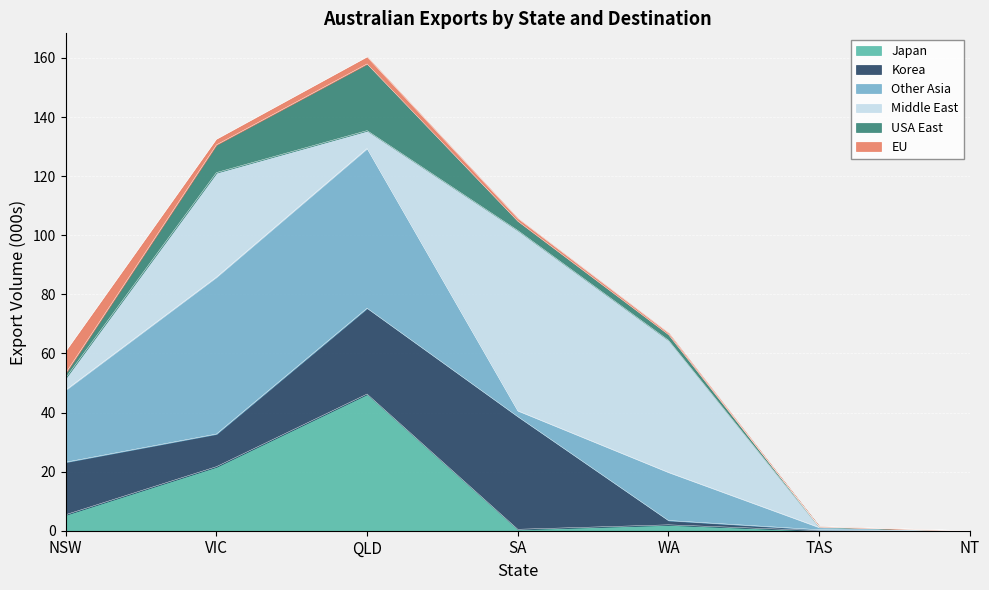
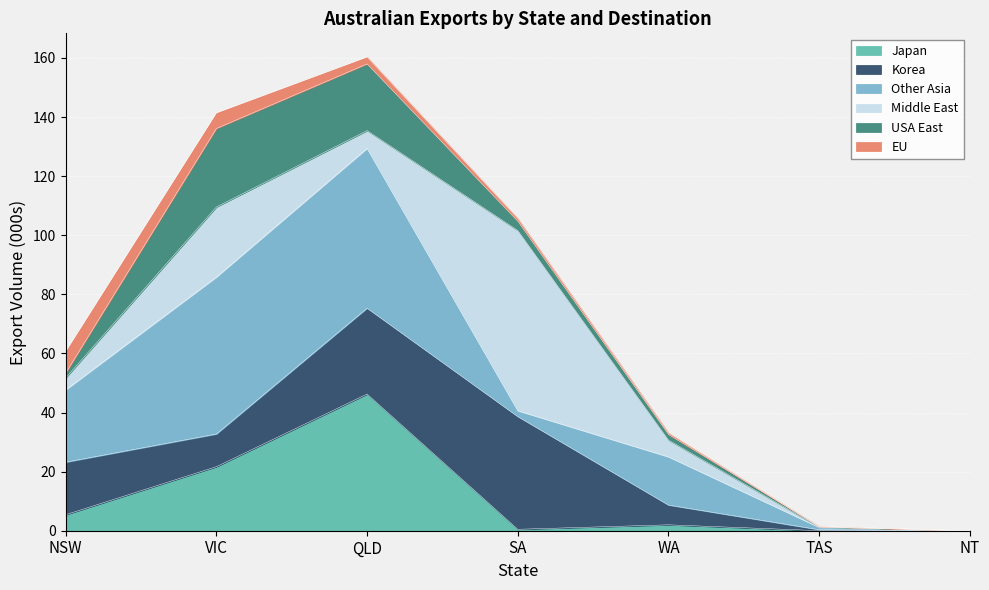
  {
    "Korea": {
      "NSW": 18,
      "VIC": 11,
      "QLD": 29,
      "SA": 38,
-     "WA": 1
+     "WA": 7
    },
    "Middle East": {
      "NSW": 4,
-     "VIC": 35,
+     "VIC": 24,
      "QLD": 6,
      "SA": 61,
-     "WA": 45
+     "WA": 6
    },
    "USA East": {
      "NSW": 2,
-     "VIC": 9,
+     "VIC": 27,
      "QLD": 23,
      "SA": 3
    },
    "EU": {
      "NSW": 7,
-     "VIC": 2,
+     "VIC": 5,
      "QLD": 2,
      "SA": 1
    }
  }
